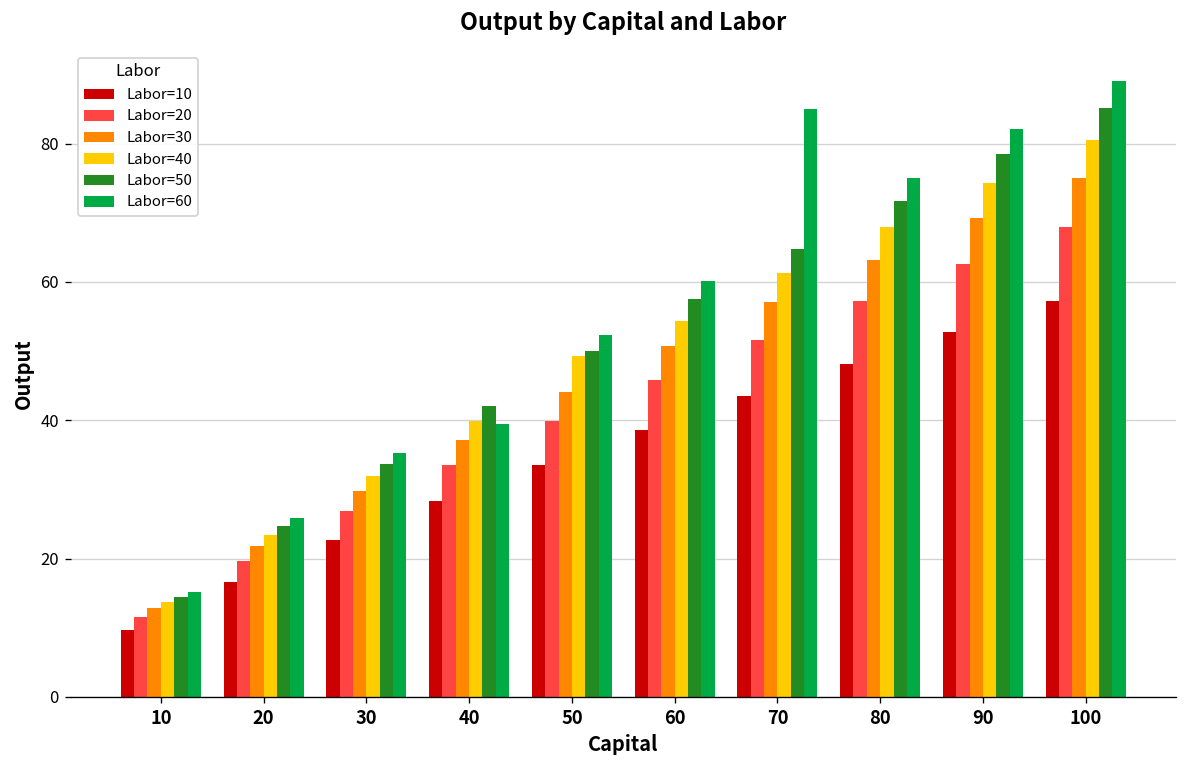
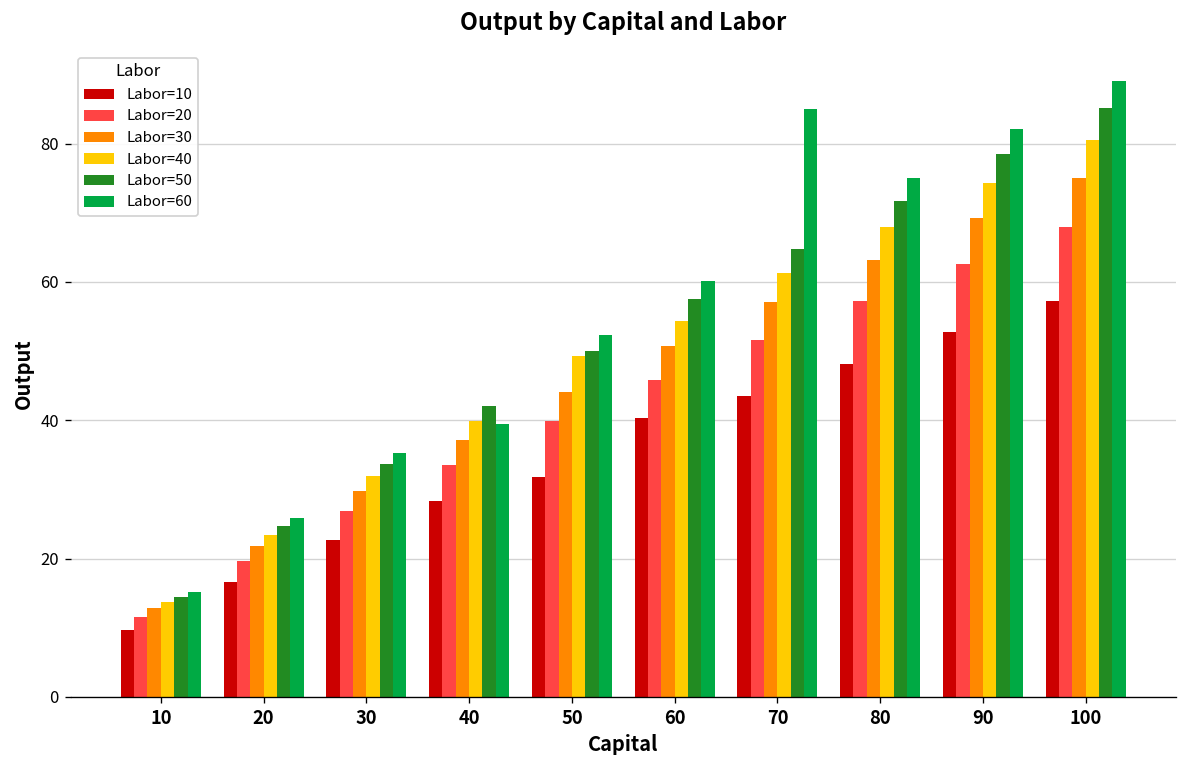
  {
    "Labor=10": {
      "10": 10,
      "20": 17,
      "30": 23,
      "40": 28,
-     "50": 34,
-     "60": 39,
+     "50": 32,
+     "60": 40,
      "70": 43,
      "80": 48,
      "90": 53,
      "100": 57
    },
    "Labor=20": {
      "10": 12,
      "20": 20,
      "30": 27,
      "40": 34,
      "50": 40,
      "60": 46,
      "70": 52,
      "80": 57,
      "90": 63,
      "100": 68
    },
    "Labor=30": {
      "10": 13,
      "20": 22,
      "30": 30,
      "40": 37,
      "50": 44,
      "60": 51,
      "70": 57,
      "80": 63,
      "90": 69,
      "100": 75
    },
    "Labor=40": {
      "10": 14,
      "20": 23,
      "30": 32,
      "40": 40,
      "50": 49,
      "60": 54,
      "70": 61,
      "80": 68,
      "90": 74,
      "100": 81
    }
  }
